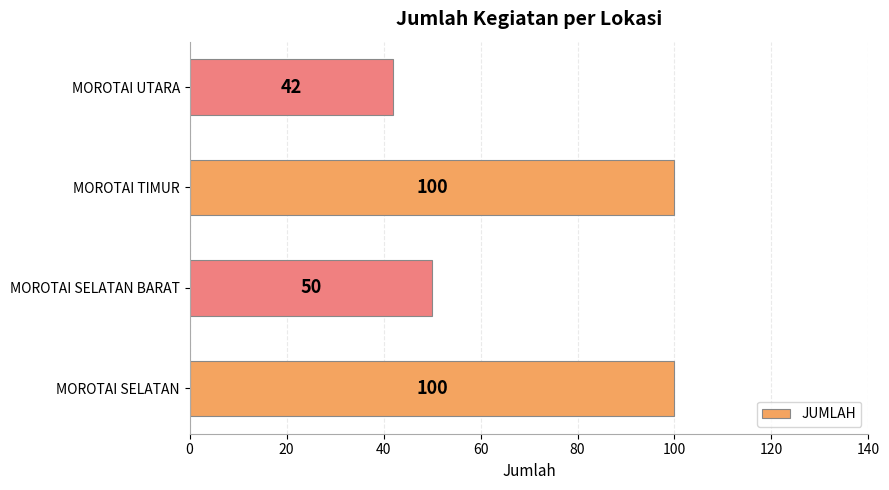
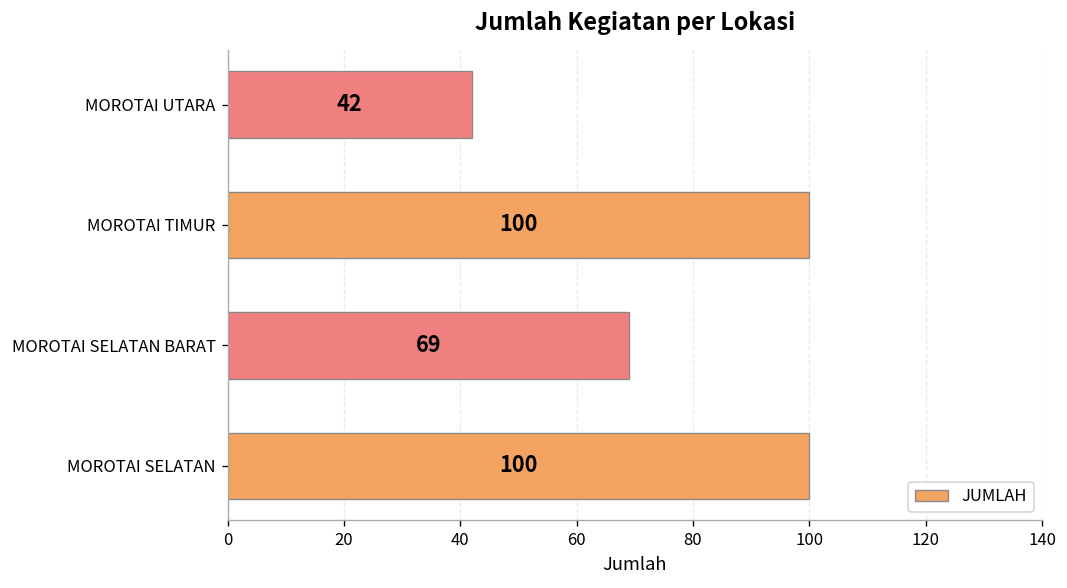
  {
    "MOROTAI UTARA": 42,
    "MOROTAI TIMUR": 100,
-   "MOROTAI SELATAN BARAT": 50,
+   "MOROTAI SELATAN BARAT": 69,
    "MOROTAI SELATAN": 100
  }
